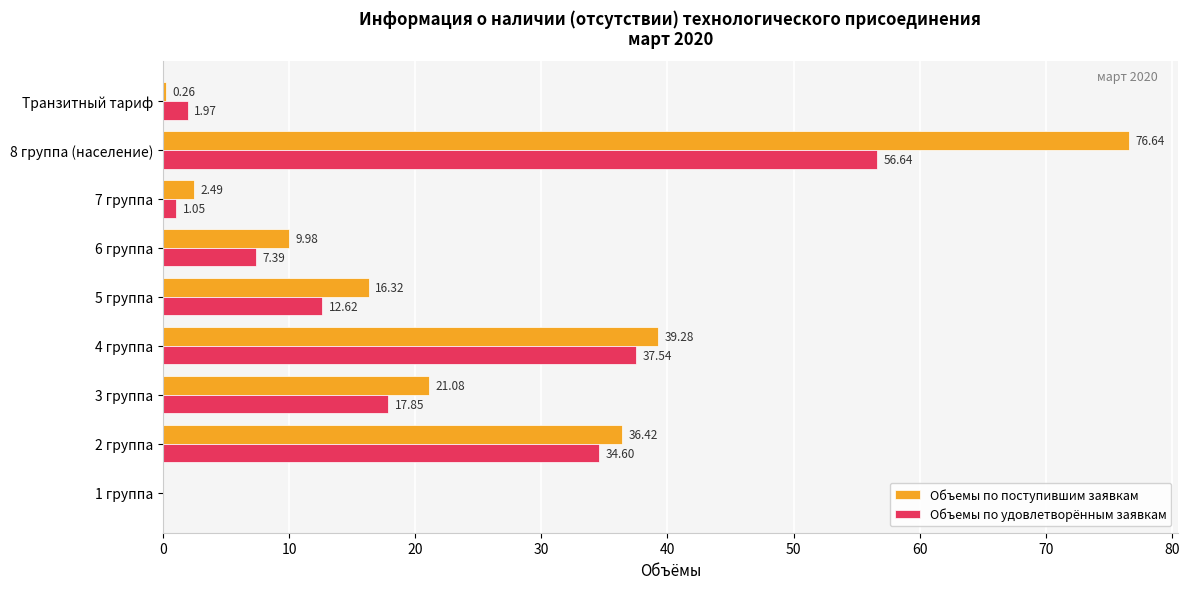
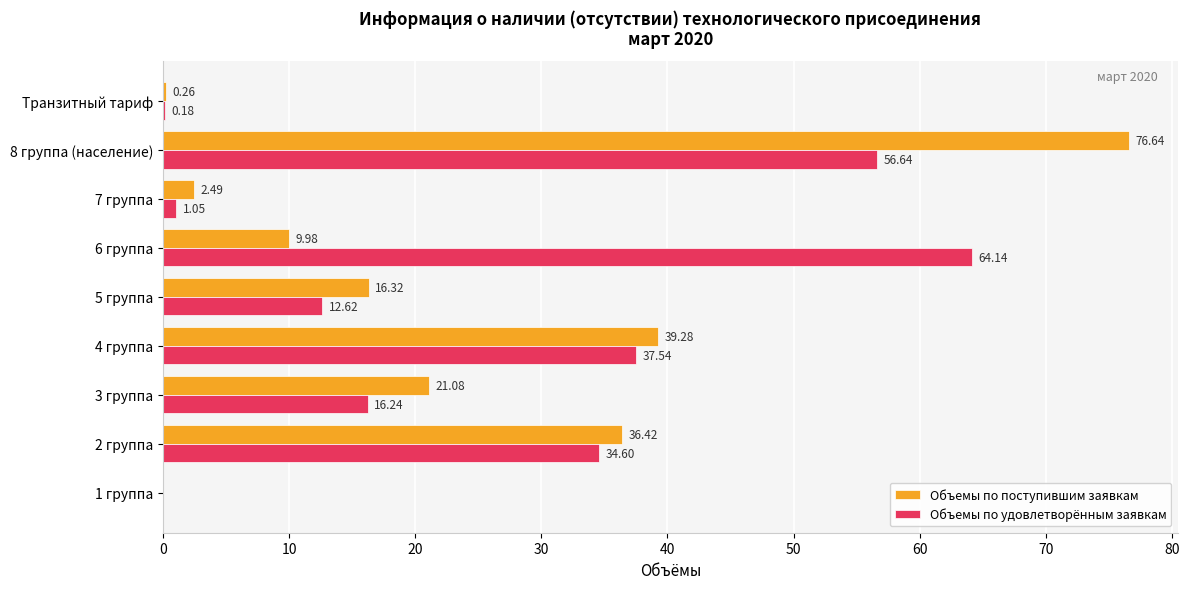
  {
    "Объемы по поступившим заявкам": {
      "Транзитный тариф": 0.26,
      "8 группа (население)": 76.64,
      "7 группа": 2.49,
      "6 группа": 9.98,
      "5 группа": 16.32,
      "4 группа": 39.28,
      "3 группа": 21.08,
      "2 группа": 36.42
    },
    "Объемы по удовлетворённым заявкам": {
-     "Транзитный тариф": 1.97,
+     "Транзитный тариф": 0.18,
      "8 группа (население)": 56.64,
      "7 группа": 1.05,
-     "6 группа": 7.39,
+     "6 группа": 64.14,
      "5 группа": 12.62,
      "4 группа": 37.54,
-     "3 группа": 17.85,
+     "3 группа": 16.24,
      "2 группа": 34.60
    }
  }
